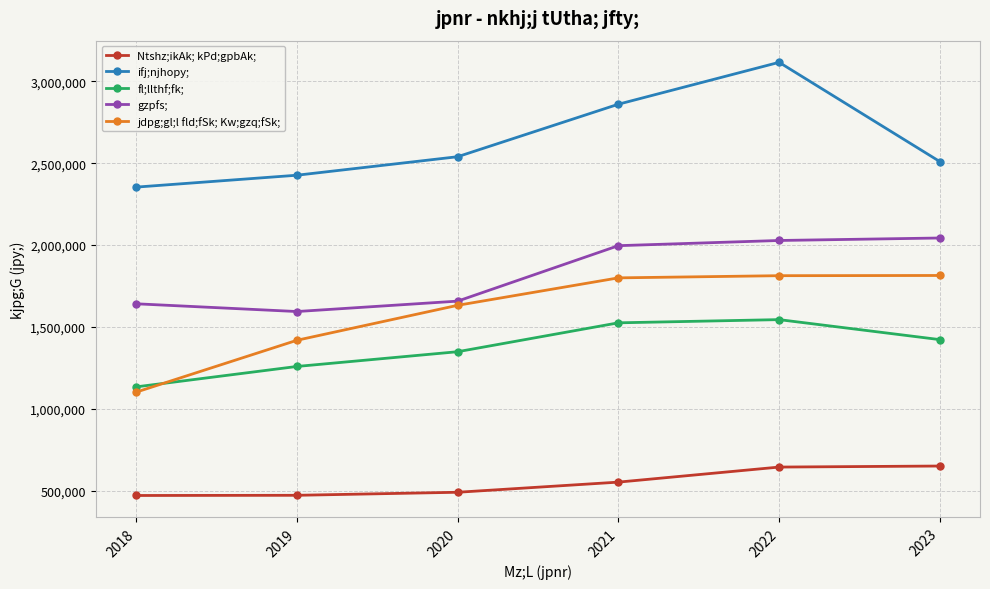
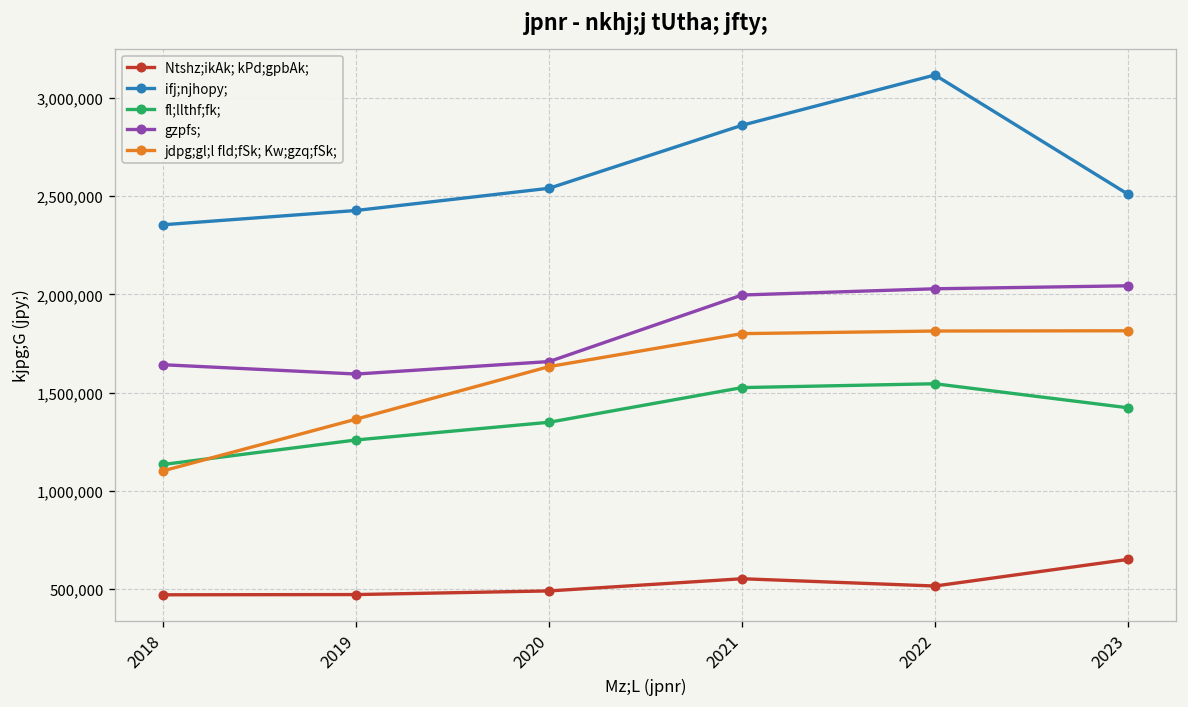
  {
    "Ntshz;ikAk; kPd;gpbAk;": {
      "2018": "470,000",
      "2019": "470,000",
      "2020": "490,000",
      "2021": "550,000",
-     "2022": "640,000",
+     "2022": "510,000",
      "2023": "650,000"
    },
    "ifj;njhopy;": {
      "2018": "2,350,000",
      "2019": "2,430,000",
      "2020": "2,540,000",
      "2021": "2,860,000",
      "2022": "3,120,000",
      "2023": "2,510,000"
    },
    "fl;llthf;fk;": {
      "2018": "1,130,000",
      "2019": "1,260,000",
      "2020": "1,350,000",
      "2021": "1,530,000",
      "2022": "1,540,000",
      "2023": "1,420,000"
    },
    "gzpfs;": {
      "2018": "1,640,000",
      "2019": "1,590,000",
      "2020": "1,660,000",
      "2021": "2,000,000",
      "2022": "2,030,000",
      "2023": "2,040,000"
    },
    "jdpg;gl;l fld;fSk; Kw;gzq;fSk;": {
      "2018": "1,100,000",
-     "2019": "1,420,000",
+     "2019": "1,360,000",
      "2020": "1,630,000",
      "2021": "1,800,000",
      "2022": "1,810,000",
      "2023": "1,810,000"
    }
  }
